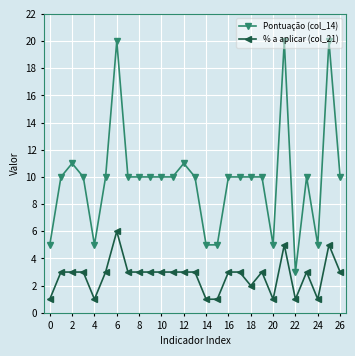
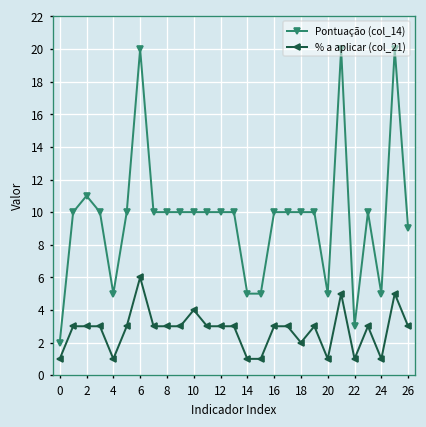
  {
    "Pontuação (col_14)": {
-     "0": 5,
+     "0": 2,
      "2": 11,
      "4": 5,
      "6": 20,
      "8": 10,
      "10": 10,
-     "12": 11,
+     "12": 10,
      "14": 5,
      "16": 10,
      "18": 10,
      "20": 5,
      "22": 3,
      "24": 5,
-     "26": 10
+     "26": 9
    },
    "% a aplicar (col_21)": {
      "0": 1,
      "2": 3,
      "4": 1,
      "6": 6,
      "8": 3,
-     "10": 3,
+     "10": 4,
      "12": 3,
      "14": 1,
      "16": 3,
      "18": 2,
      "20": 1,
      "22": 1,
      "24": 1,
      "26": 3
    }
  }
